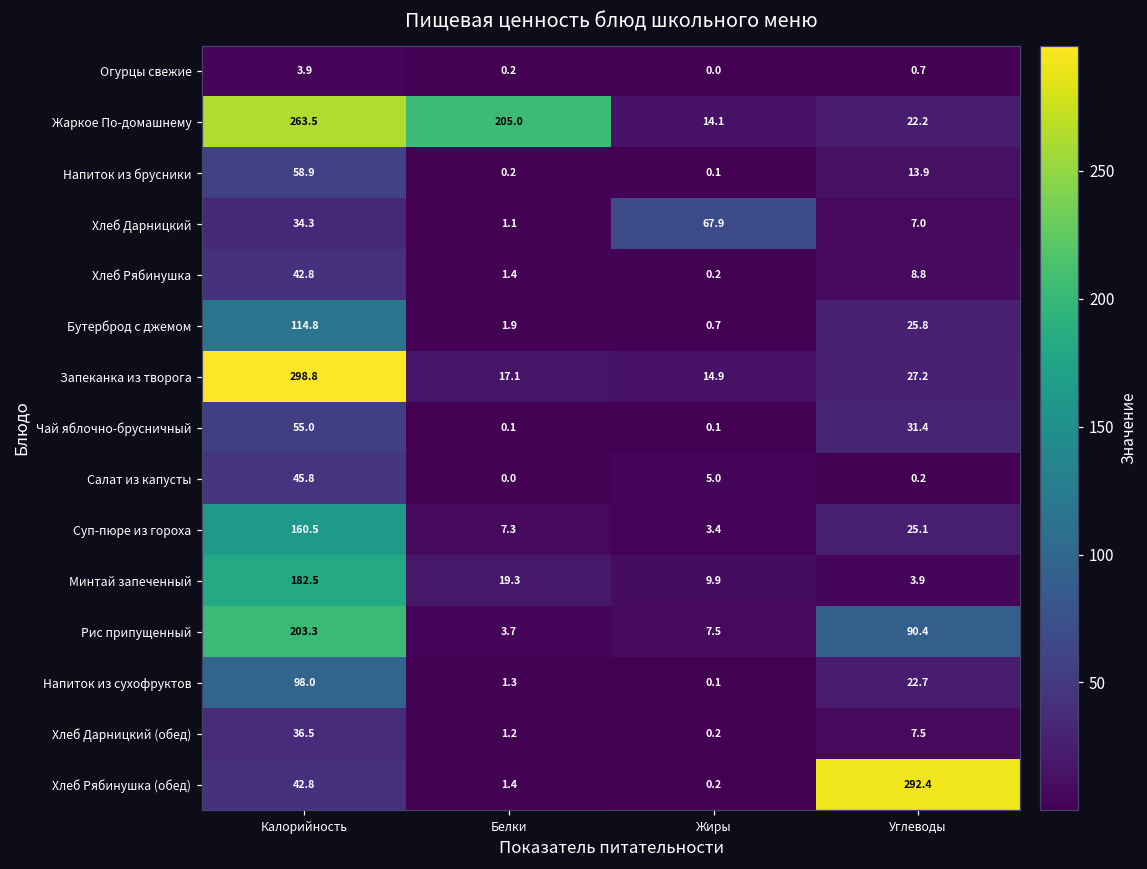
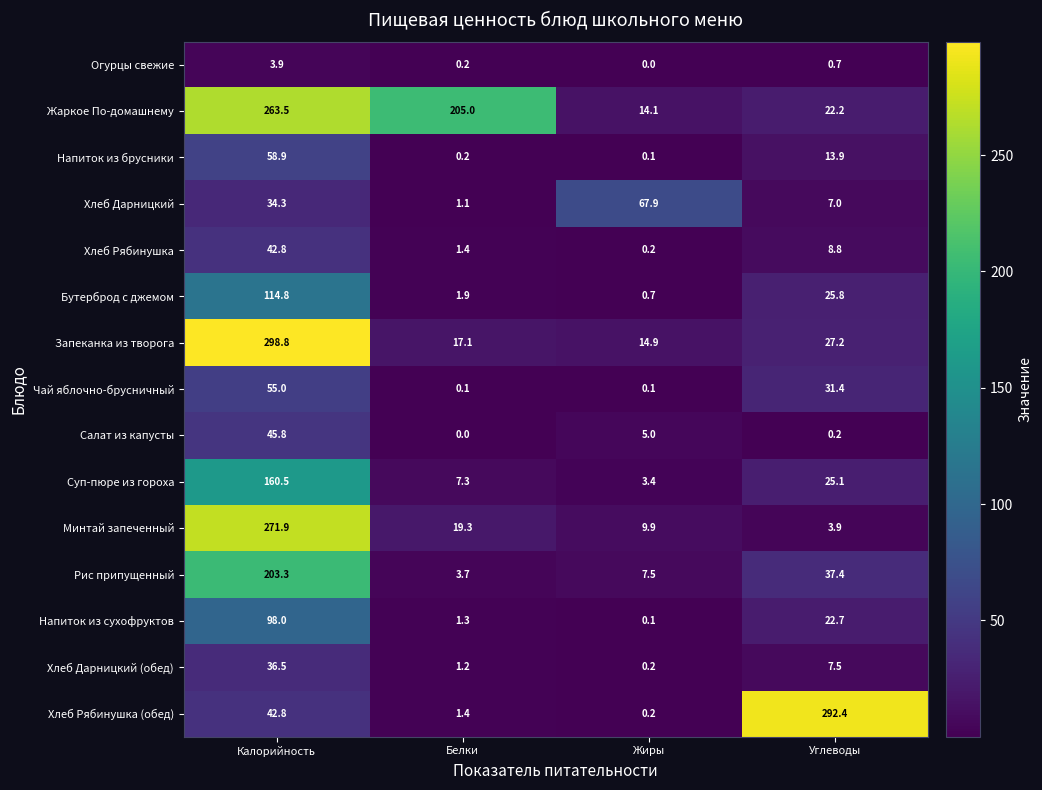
  {
    "Огурцы свежие": {
      "Калорийность": 3.9,
      "Белки": 0.2,
      "Жиры": 0.0,
      "Углеводы": 0.7
    },
    "Жаркое По-домашнему": {
      "Калорийность": 263.5,
      "Белки": 205.0,
      "Жиры": 14.1,
      "Углеводы": 22.2
    },
    "Напиток из брусники": {
      "Калорийность": 58.9,
      "Белки": 0.2,
      "Жиры": 0.1,
      "Углеводы": 13.9
    },
    "Хлеб Дарницкий": {
      "Калорийность": 34.3,
      "Белки": 1.1,
      "Жиры": 67.9,
      "Углеводы": 7.0
    },
    "Хлеб Рябинушка": {
      "Калорийность": 42.8,
      "Белки": 1.4,
      "Жиры": 0.2,
      "Углеводы": 8.8
    },
    "Бутерброд с джемом": {
      "Калорийность": 114.8,
      "Белки": 1.9,
      "Жиры": 0.7,
      "Углеводы": 25.8
    },
    "Запеканка из творога": {
      "Калорийность": 298.8,
      "Белки": 17.1,
      "Жиры": 14.9,
      "Углеводы": 27.2
    },
    "Чай яблочно-брусничный": {
      "Калорийность": 55.0,
      "Белки": 0.1,
      "Жиры": 0.1,
      "Углеводы": 31.4
    },
    "Салат из капусты": {
      "Калорийность": 45.8,
      "Белки": 0.0,
      "Жиры": 5.0,
      "Углеводы": 0.2
    },
    "Суп-пюре из гороха": {
      "Калорийность": 160.5,
      "Белки": 7.3,
      "Жиры": 3.4,
      "Углеводы": 25.1
    },
    "Минтай запеченный": {
-     "Калорийность": 182.5,
+     "Калорийность": 271.9,
      "Белки": 19.3,
      "Жиры": 9.9,
      "Углеводы": 3.9
    },
    "Рис припущенный": {
      "Калорийность": 203.3,
      "Белки": 3.7,
      "Жиры": 7.5,
-     "Углеводы": 90.4
+     "Углеводы": 37.4
    },
    "Напиток из сухофруктов": {
      "Калорийность": 98.0,
      "Белки": 1.3,
      "Жиры": 0.1,
      "Углеводы": 22.7
    },
    "Хлеб Дарницкий (обед)": {
      "Калорийность": 36.5,
      "Белки": 1.2,
      "Жиры": 0.2,
      "Углеводы": 7.5
    },
    "Хлеб Рябинушка (обед)": {
      "Калорийность": 42.8,
      "Белки": 1.4,
      "Жиры": 0.2,
      "Углеводы": 292.4
    }
  }
